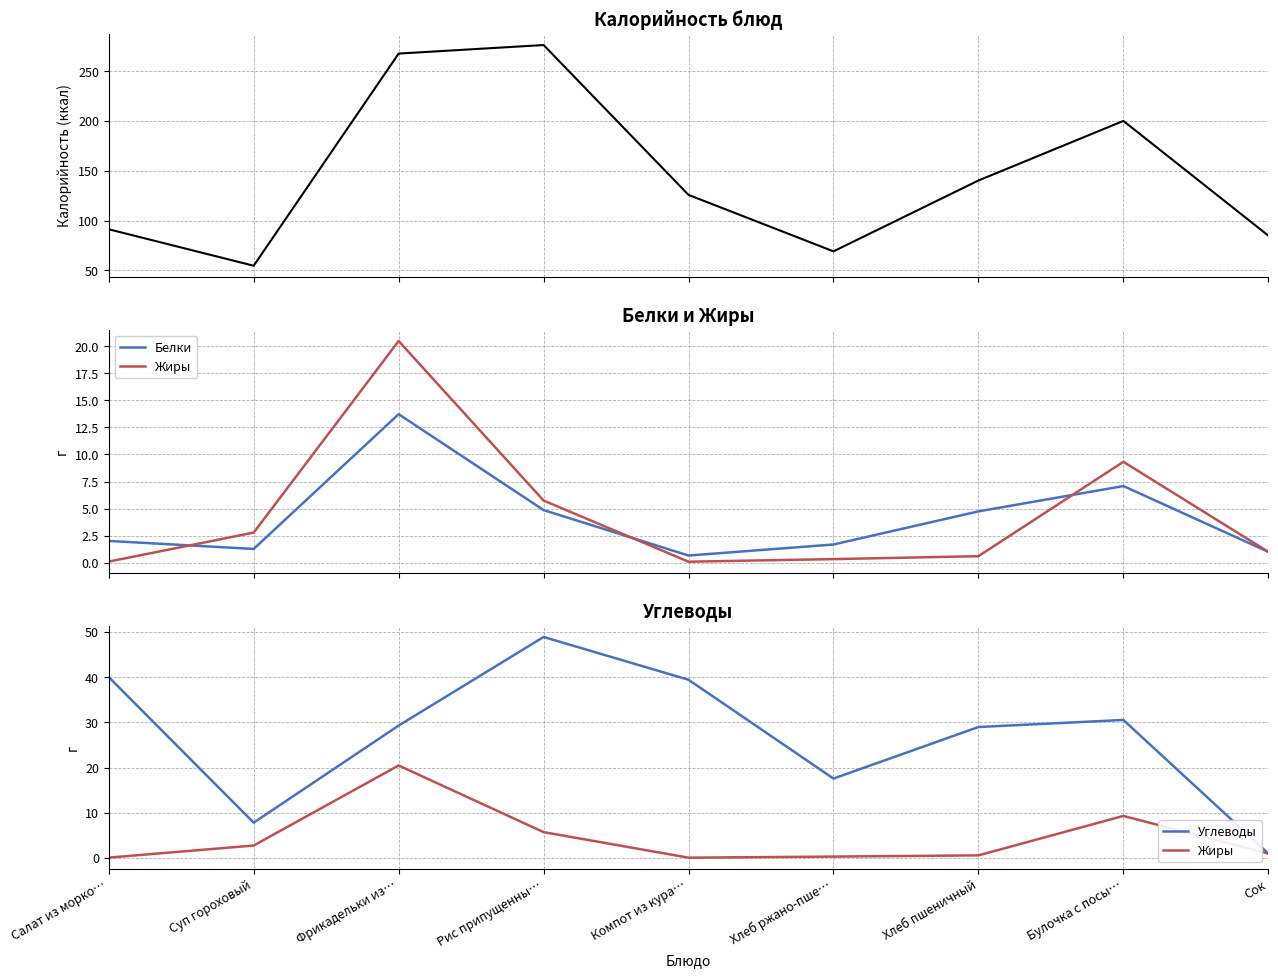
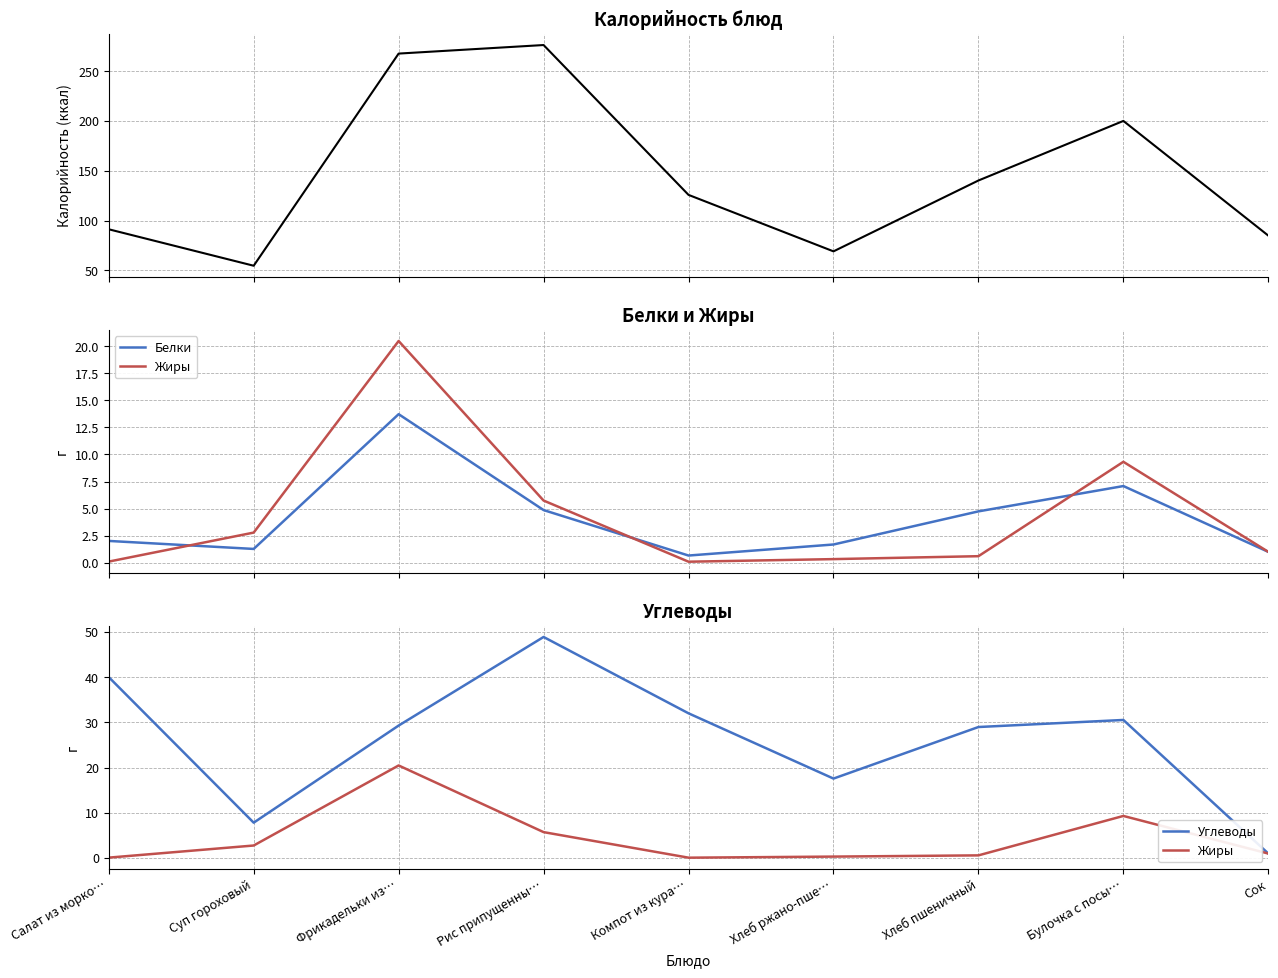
  {
    "Углеводы": {
      "Углеводы": {
        "Салат из морко…": 40,
        "Суп гороховый": 8,
        "Фрикадельки из…": 29,
        "Рис припущенны…": 49,
-       "Компот из кура…": 39,
+       "Компот из кура…": 32,
        "Хлеб ржано-пше…": 18,
        "Хлеб пшеничный": 29,
        "Булочка с посы…": 31
      },
      "Жиры": {
        "Салат из морко…": 0,
        "Суп гороховый": 3,
        "Фрикадельки из…": 20,
        "Рис припущенны…": 6,
        "Компот из кура…": 0,
        "Хлеб ржано-пше…": 0,
        "Хлеб пшеничный": 1,
        "Булочка с посы…": 9
      }
    }
  }
